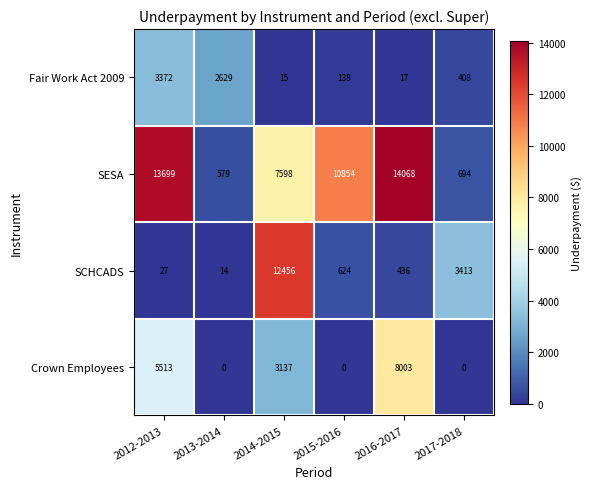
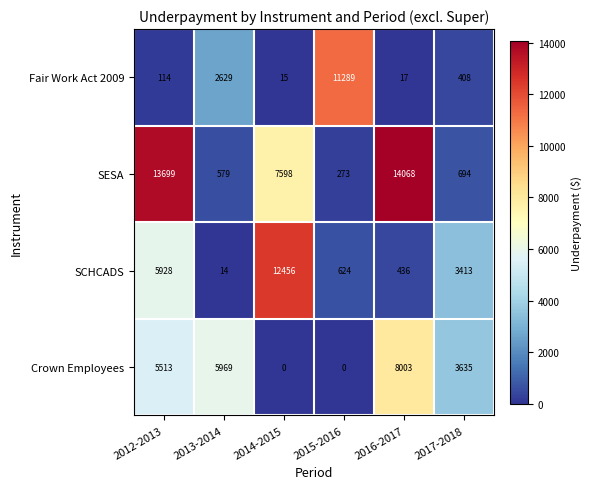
  {
    "Fair Work Act 2009": {
-     "2012-2013": 3372,
+     "2012-2013": 114,
      "2013-2014": 2629,
      "2014-2015": 15,
-     "2015-2016": 138,
+     "2015-2016": 11289,
      "2016-2017": 17,
      "2017-2018": 408
    },
    "SESA": {
      "2012-2013": 13699,
      "2013-2014": 579,
      "2014-2015": 7598,
-     "2015-2016": 10854,
+     "2015-2016": 273,
      "2016-2017": 14068,
      "2017-2018": 694
    },
    "SCHCADS": {
-     "2012-2013": 27,
+     "2012-2013": 5928,
      "2013-2014": 14,
      "2014-2015": 12456,
      "2015-2016": 624,
      "2016-2017": 436,
      "2017-2018": 3413
    },
    "Crown Employees": {
      "2012-2013": 5513,
-     "2013-2014": 0,
-     "2014-2015": 3137,
+     "2013-2014": 5969,
+     "2014-2015": 0,
      "2015-2016": 0,
      "2016-2017": 8003,
-     "2017-2018": 0
+     "2017-2018": 3635
    }
  }
